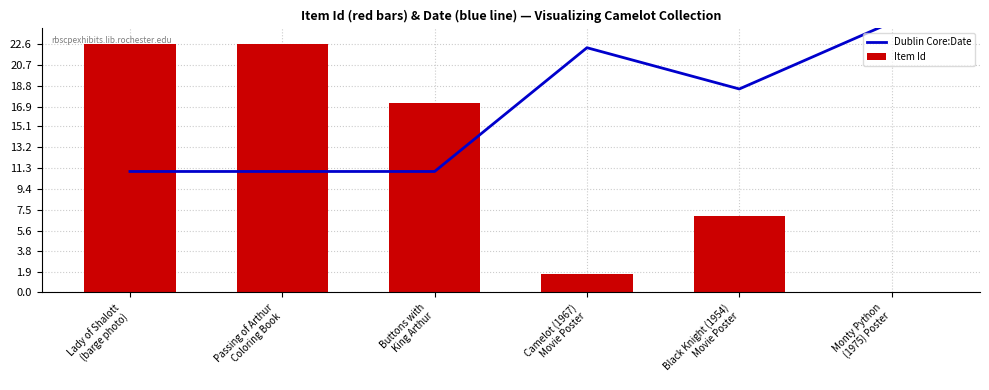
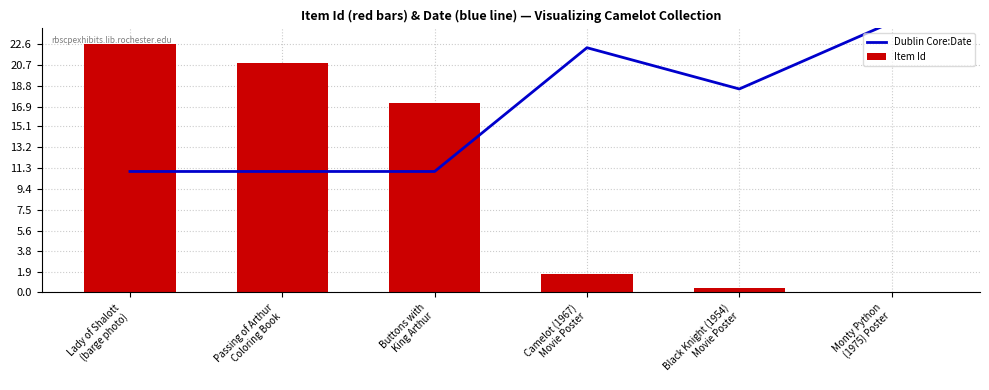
  {
    "Dublin Core:Date": {
      "Lady of Shalott (barge photo)": 11.0,
      "Passing of Arthur Coloring Book": 11.0,
      "Buttons with King Arthur": 11.0,
      "Camelot (1967) Movie Poster": 22.3,
      "Black Knight (1954) Movie Poster": 18.5
    },
    "Item Id": {
      "Lady of Shalott (barge photo)": 22.6,
-     "Passing of Arthur Coloring Book": 22.5,
+     "Passing of Arthur Coloring Book": 20.9,
      "Buttons with King Arthur": 17.2,
      "Camelot (1967) Movie Poster": 1.6,
-     "Black Knight (1954) Movie Poster": 7.0,
+     "Black Knight (1954) Movie Poster": 0.4,
      "Monty Python (1975) Poster": 0.0
    }
  }
